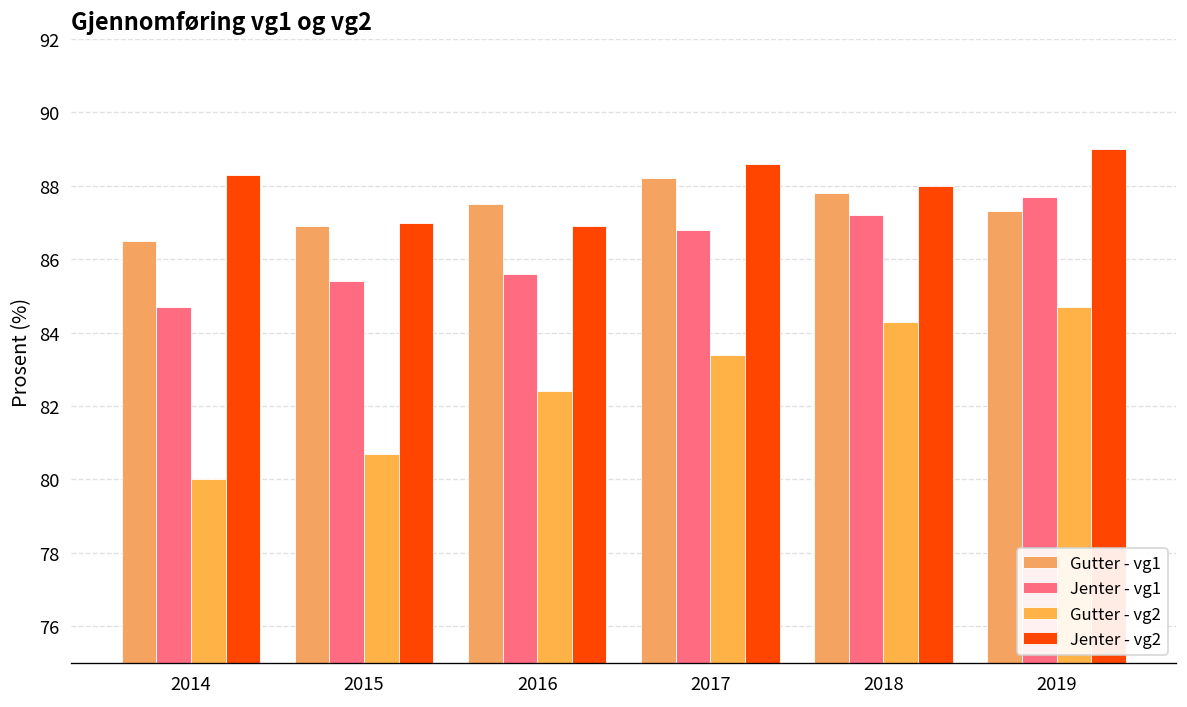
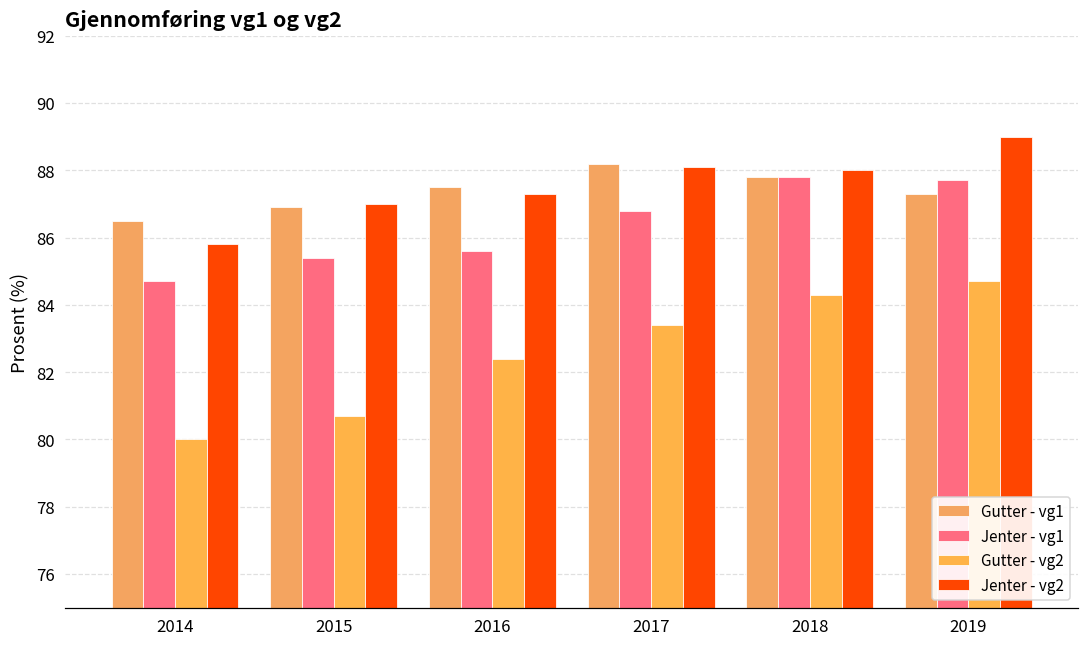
  {
    "Jenter - vg1": {
      "2014": 84.7,
      "2015": 85.4,
      "2016": 85.6,
      "2017": 86.8,
-     "2018": 87.2,
+     "2018": 87.8,
      "2019": 87.7
    },
    "Jenter - vg2": {
-     "2014": 88.3,
+     "2014": 85.8,
      "2015": 87.0,
-     "2016": 86.9,
-     "2017": 88.6,
+     "2016": 87.3,
+     "2017": 88.1,
      "2018": 88.0,
      "2019": 89.0
    }
  }
